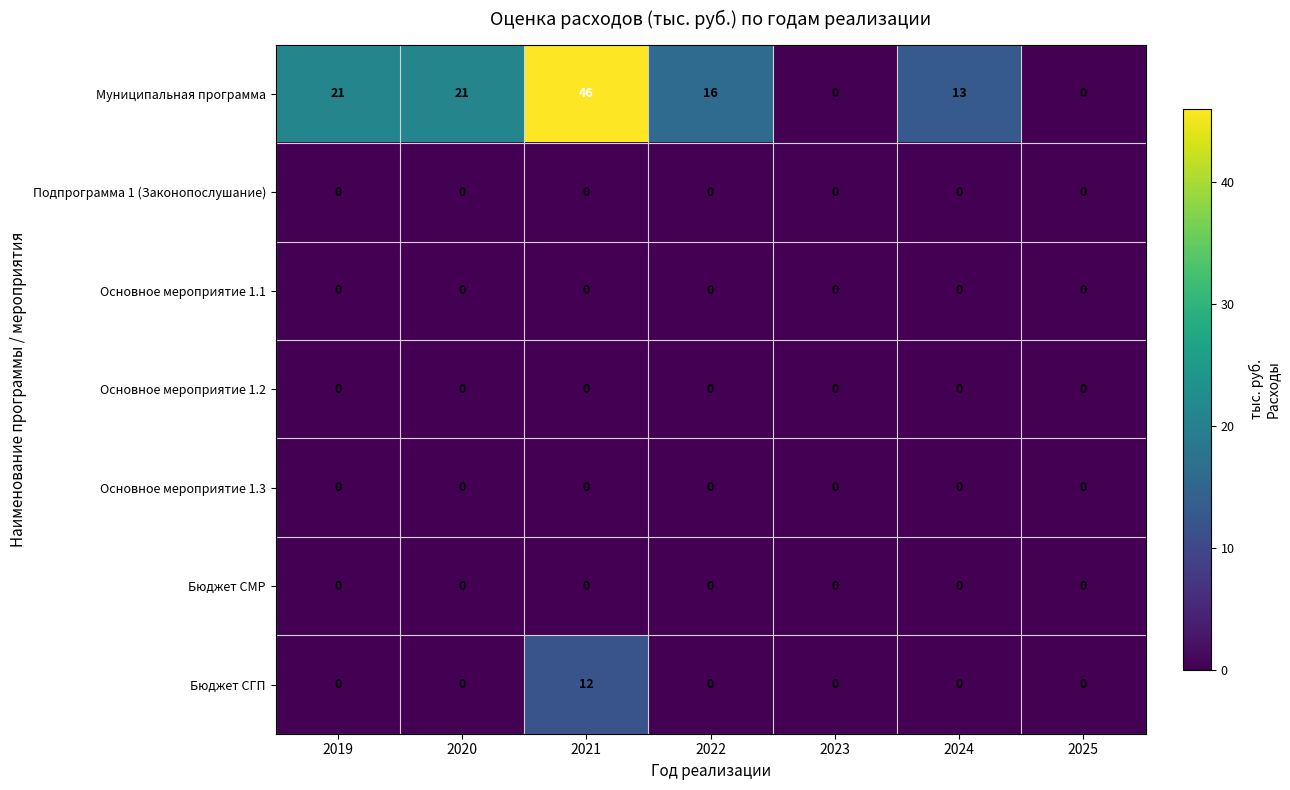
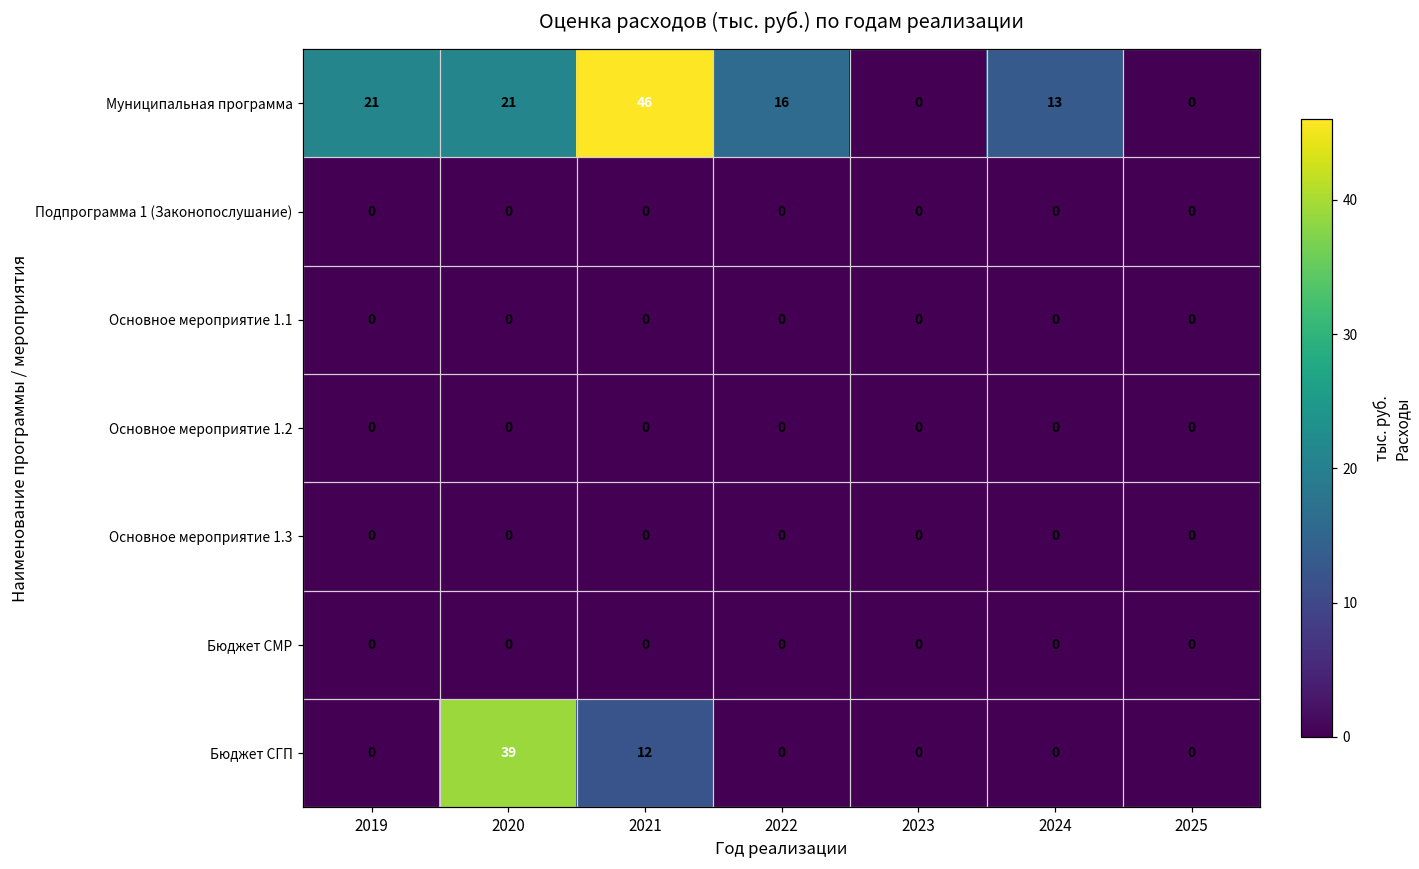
  {
    "Муниципальная программа": {
      "2019": 21,
      "2020": 21,
      "2021": 46,
      "2022": 16,
      "2023": 0,
      "2024": 13,
      "2025": 0
    },
    "Подпрограмма 1 (Законопослушание)": {
      "2019": 0,
      "2020": 0,
      "2021": 0,
      "2022": 0,
      "2023": 0,
      "2024": 0,
      "2025": 0
    },
    "Основное мероприятие 1.1": {
      "2019": 0,
      "2020": 0,
      "2021": 0,
      "2022": 0,
      "2023": 0,
      "2024": 0,
      "2025": 0
    },
    "Основное мероприятие 1.2": {
      "2019": 0,
      "2020": 0,
      "2021": 0,
      "2022": 0,
      "2023": 0,
      "2024": 0,
      "2025": 0
    },
    "Основное мероприятие 1.3": {
      "2019": 0,
      "2020": 0,
      "2021": 0,
      "2022": 0,
      "2023": 0,
      "2024": 0,
      "2025": 0
    },
    "Бюджет СМР": {
      "2019": 0,
      "2020": 0,
      "2021": 0,
      "2022": 0,
      "2023": 0,
      "2024": 0,
      "2025": 0
    },
    "Бюджет СГП": {
      "2019": 0,
-     "2020": 0,
+     "2020": 39,
      "2021": 12,
      "2022": 0,
      "2023": 0,
      "2024": 0,
      "2025": 0
    }
  }
